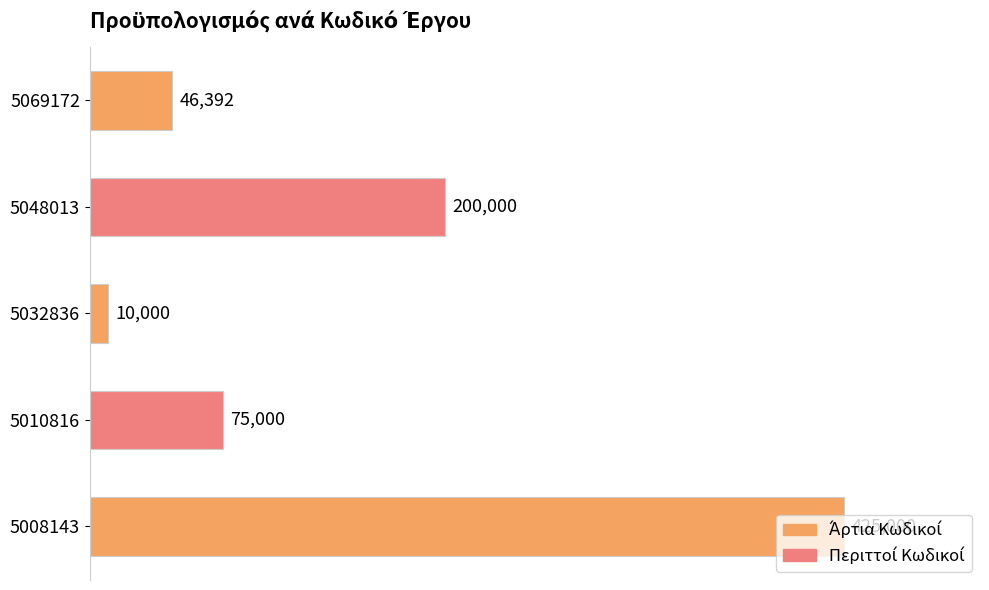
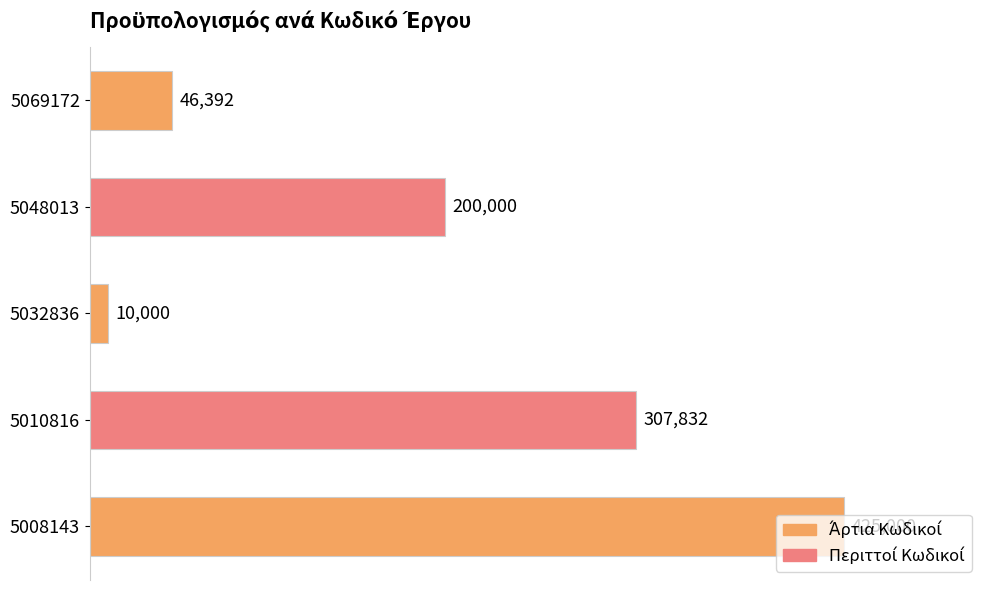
  {
    "5069172": "46,392",
    "5048013": "200,000",
    "5032836": "10,000",
-   "5010816": "75,000"
+   "5010816": "307,832"
  }
